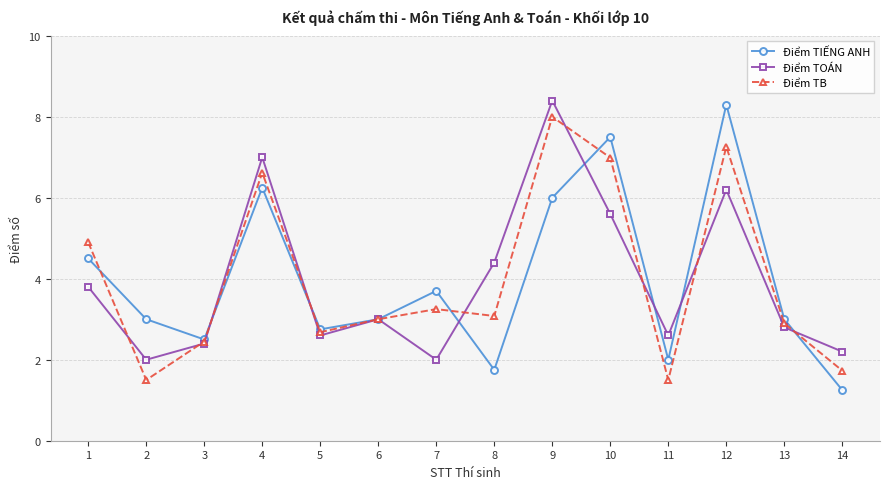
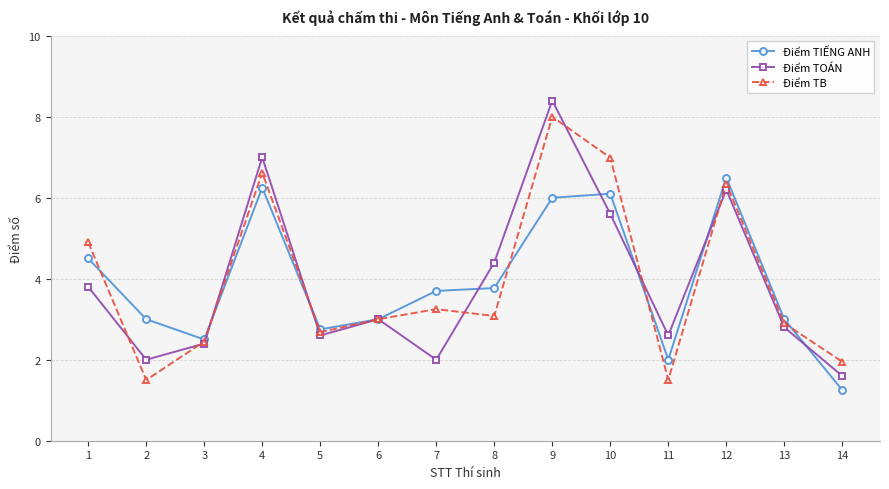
  {
    "Điểm TIẾNG ANH": {
      "1": 4.5,
      "2": 3.0,
      "4": 6.3,
      "5": 2.8,
      "7": 3.7,
-     "8": 1.8,
+     "8": 3.8,
      "9": 6.0,
-     "10": 7.5,
+     "10": 6.1,
      "11": 2.0,
-     "12": 8.3,
+     "12": 6.5,
      "13": 3.0,
      "14": 1.3
    },
    "Điểm TOÁN": {
      "1": 3.8,
      "2": 2.0,
      "4": 7.0,
      "5": 2.6,
      "7": 2.0,
      "8": 4.4,
      "9": 8.4,
      "10": 5.6,
      "11": 2.6,
      "12": 6.2,
      "13": 2.8,
-     "14": 2.2
+     "14": 1.6
    },
    "Điểm TB": {
      "1": 4.9,
      "2": 1.5,
      "4": 6.6,
      "5": 2.7,
      "7": 3.3,
      "8": 3.1,
      "9": 8.0,
      "10": 7.0,
      "11": 1.5,
-     "12": 7.3,
+     "12": 6.4,
      "13": 2.9,
-     "14": 1.7
+     "14": 2.0
    }
  }
